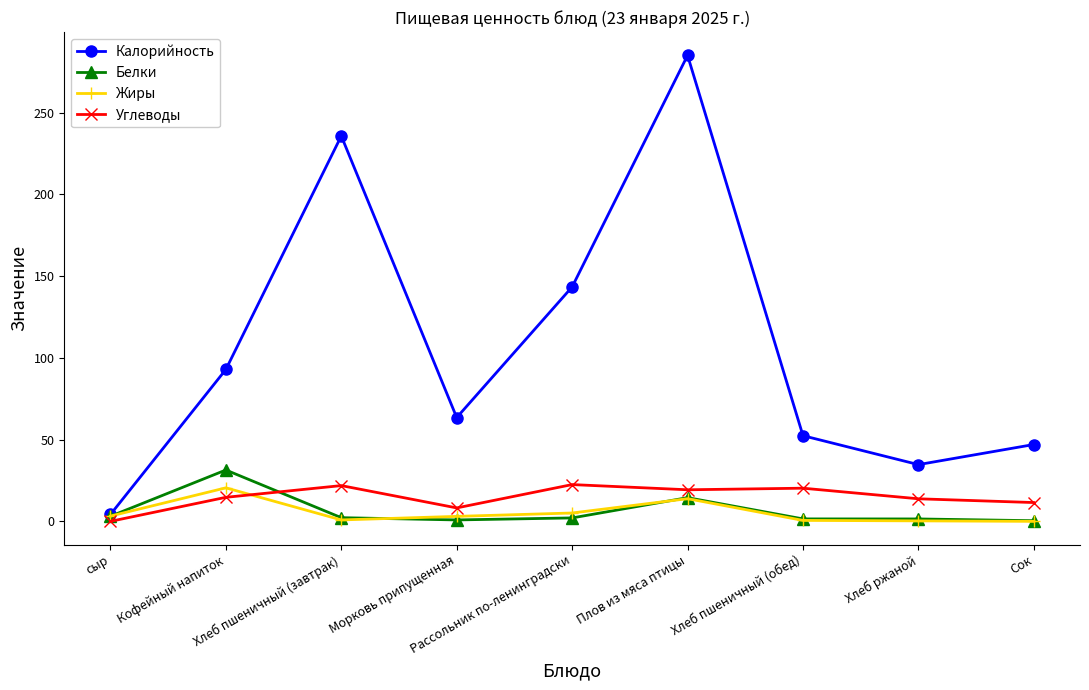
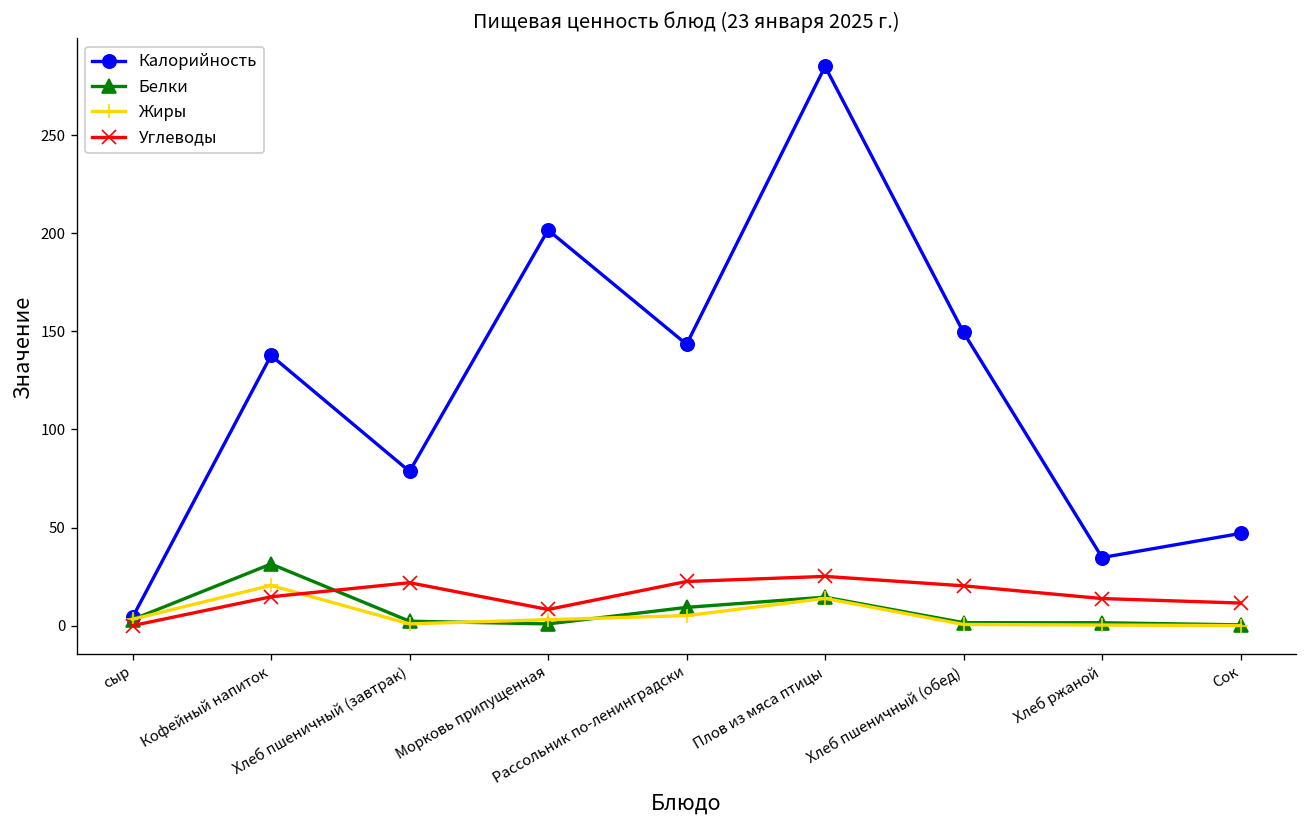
  {
    "Калорийность": {
-     "Кофейный напиток": 93,
-     "Хлеб пшеничный (завтрак)": 236,
-     "Морковь припущенная": 63,
+     "Кофейный напиток": 138,
+     "Хлеб пшеничный (завтрак)": 79,
+     "Морковь припущенная": 202,
      "Рассольник по-ленинградски": 143,
      "Плов из мяса птицы": 285,
-     "Хлеб пшеничный (обед)": 52,
+     "Хлеб пшеничный (обед)": 149,
      "Хлеб ржаной": 35,
      "Сок": 47
    },
    "Белки": {
      "Кофейный напиток": 31,
      "Морковь припущенная": 1,
-     "Рассольник по-ленинградски": 2
+     "Рассольник по-ленинградски": 9
    },
    "Жиры": {
      "Кофейный напиток": 21,
      "Морковь припущенная": 3,
      "Рассольник по-ленинградски": 5
    },
    "Углеводы": {
      "сыр": 0,
      "Кофейный напиток": 15,
      "Хлеб пшеничный (завтрак)": 22,
      "Морковь припущенная": 8,
      "Рассольник по-ленинградски": 22,
-     "Плов из мяса птицы": 19,
+     "Плов из мяса птицы": 25,
      "Хлеб пшеничный (обед)": 20,
      "Хлеб ржаной": 14,
      "Сок": 12
    }
  }
